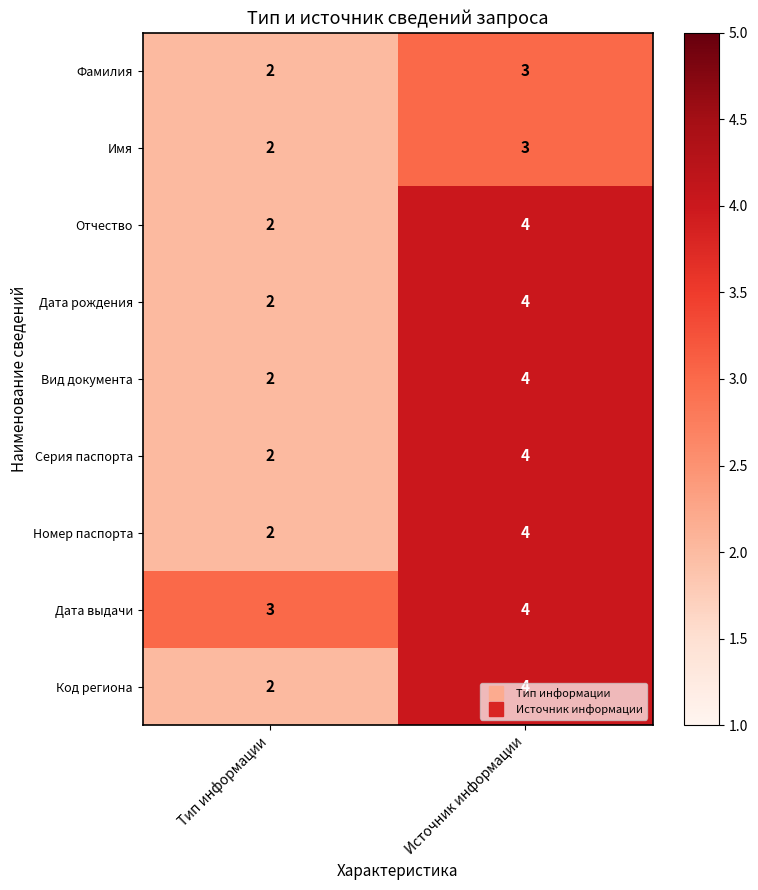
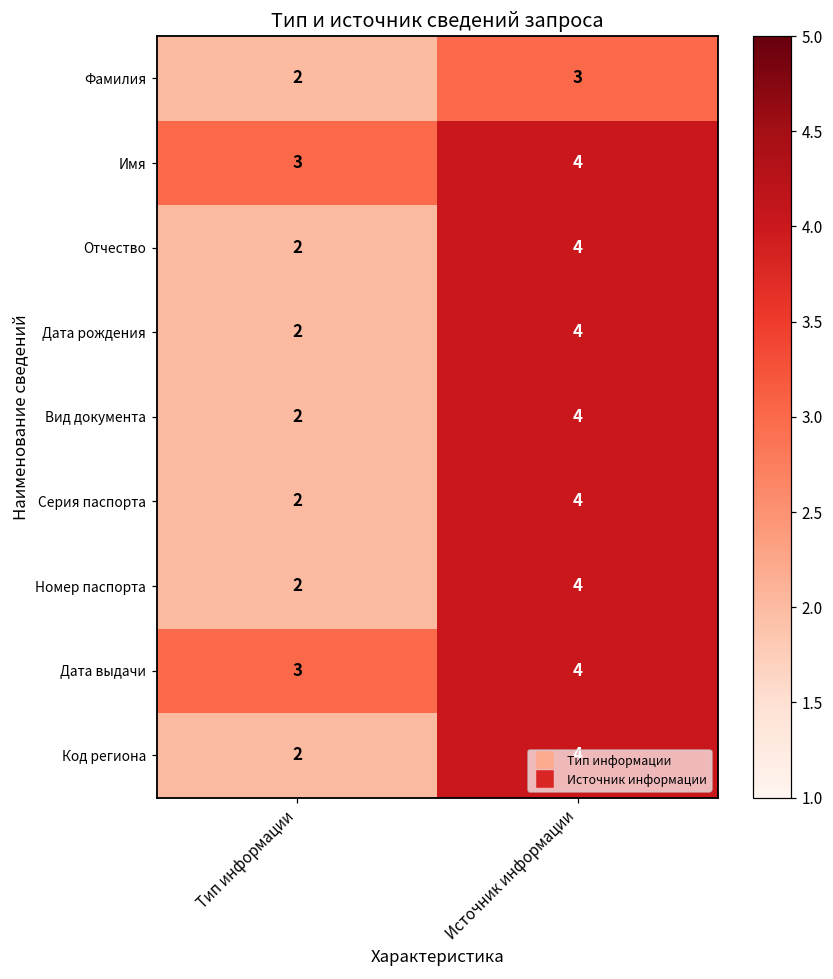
  {
    "Фамилия": {
      "Тип информации": 2,
      "Источник информации": 3
    },
    "Имя": {
-     "Тип информации": 2,
-     "Источник информации": 3
+     "Тип информации": 3,
+     "Источник информации": 4
    },
    "Отчество": {
      "Тип информации": 2,
      "Источник информации": 4
    },
    "Дата рождения": {
      "Тип информации": 2,
      "Источник информации": 4
    },
    "Вид документа": {
      "Тип информации": 2,
      "Источник информации": 4
    },
    "Серия паспорта": {
      "Тип информации": 2,
      "Источник информации": 4
    },
    "Номер паспорта": {
      "Тип информации": 2,
      "Источник информации": 4
    },
    "Дата выдачи": {
      "Тип информации": 3,
      "Источник информации": 4
    },
    "Код региона": {
      "Тип информации": 2
    }
  }
